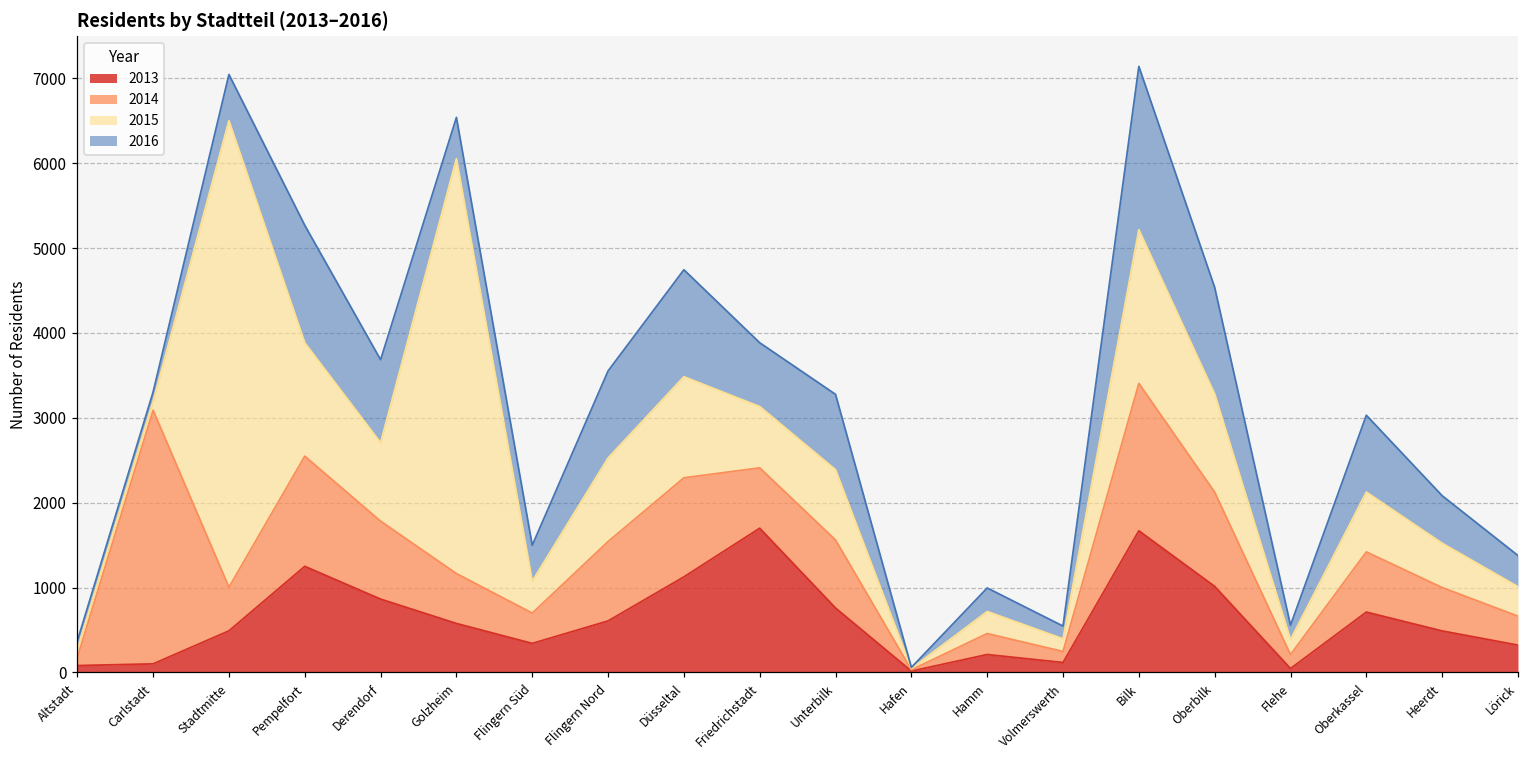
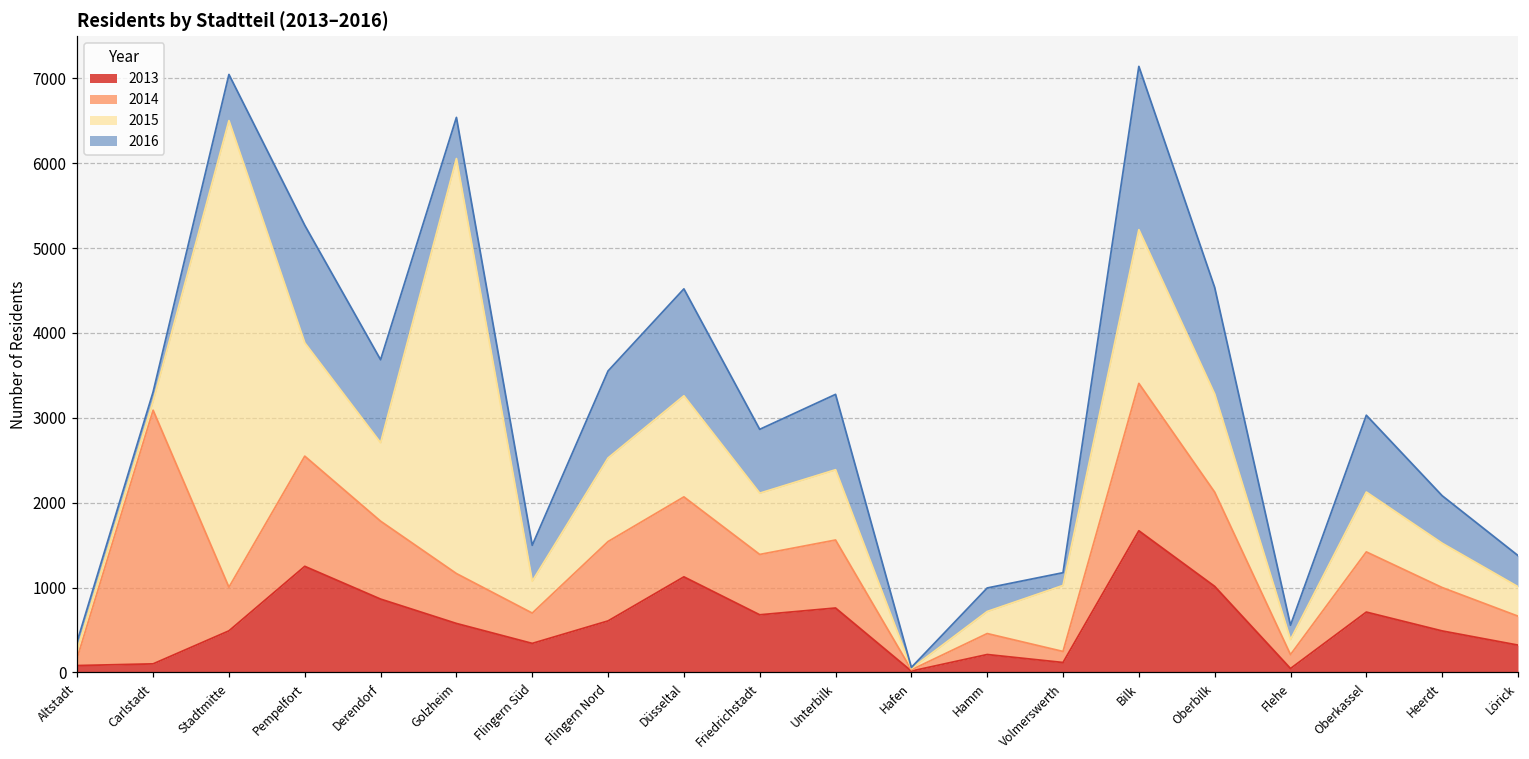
  {
    "2013": {
      "Altstadt": 100,
      "Carlstadt": 100,
      "Stadtmitte": 500,
      "Pempelfort": 1300,
      "Derendorf": 900,
      "Golzheim": 600,
      "Flingern Süd": 300,
      "Flingern Nord": 600,
      "Düsseltal": 1100,
-     "Friedrichstadt": 1700,
+     "Friedrichstadt": 700,
      "Unterbilk": 800,
      "Hamm": 200,
      "Volmerswerth": 100,
      "Bilk": 1700,
      "Oberbilk": 1000,
      "Flehe": 0,
      "Oberkassel": 700,
      "Heerdt": 500,
      "Lörick": 300
    },
    "2014": {
      "Altstadt": 100,
      "Carlstadt": 3000,
      "Stadtmitte": 500,
      "Pempelfort": 1300,
      "Derendorf": 900,
      "Golzheim": 600,
      "Flingern Süd": 400,
      "Flingern Nord": 900,
-     "Düsseltal": 1200,
+     "Düsseltal": 900,
      "Friedrichstadt": 700,
      "Unterbilk": 800,
      "Hamm": 200,
      "Volmerswerth": 100,
      "Bilk": 1700,
      "Oberbilk": 1100,
      "Flehe": 200,
      "Oberkassel": 700,
      "Heerdt": 500,
      "Lörick": 300
    },
    "2015": {
      "Altstadt": 100,
      "Carlstadt": 100,
      "Stadtmitte": 5500,
      "Pempelfort": 1300,
      "Derendorf": 900,
      "Golzheim": 4900,
      "Flingern Süd": 400,
      "Flingern Nord": 1000,
      "Düsseltal": 1200,
      "Friedrichstadt": 700,
      "Unterbilk": 800,
      "Hamm": 300,
-     "Volmerswerth": 100,
+     "Volmerswerth": 800,
      "Bilk": 1800,
      "Oberbilk": 1200,
      "Flehe": 200,
      "Oberkassel": 700,
      "Heerdt": 500,
      "Lörick": 300
    },
    "2016": {
      "Altstadt": 100,
      "Carlstadt": 100,
      "Stadtmitte": 500,
      "Pempelfort": 1400,
      "Derendorf": 1000,
      "Golzheim": 500,
      "Flingern Süd": 400,
      "Flingern Nord": 1000,
      "Düsseltal": 1300,
      "Friedrichstadt": 800,
      "Unterbilk": 900,
      "Hamm": 300,
      "Volmerswerth": 200,
      "Bilk": 1900,
      "Oberbilk": 1300,
      "Flehe": 200,
      "Oberkassel": 900,
      "Heerdt": 600,
      "Lörick": 400
    }
  }
